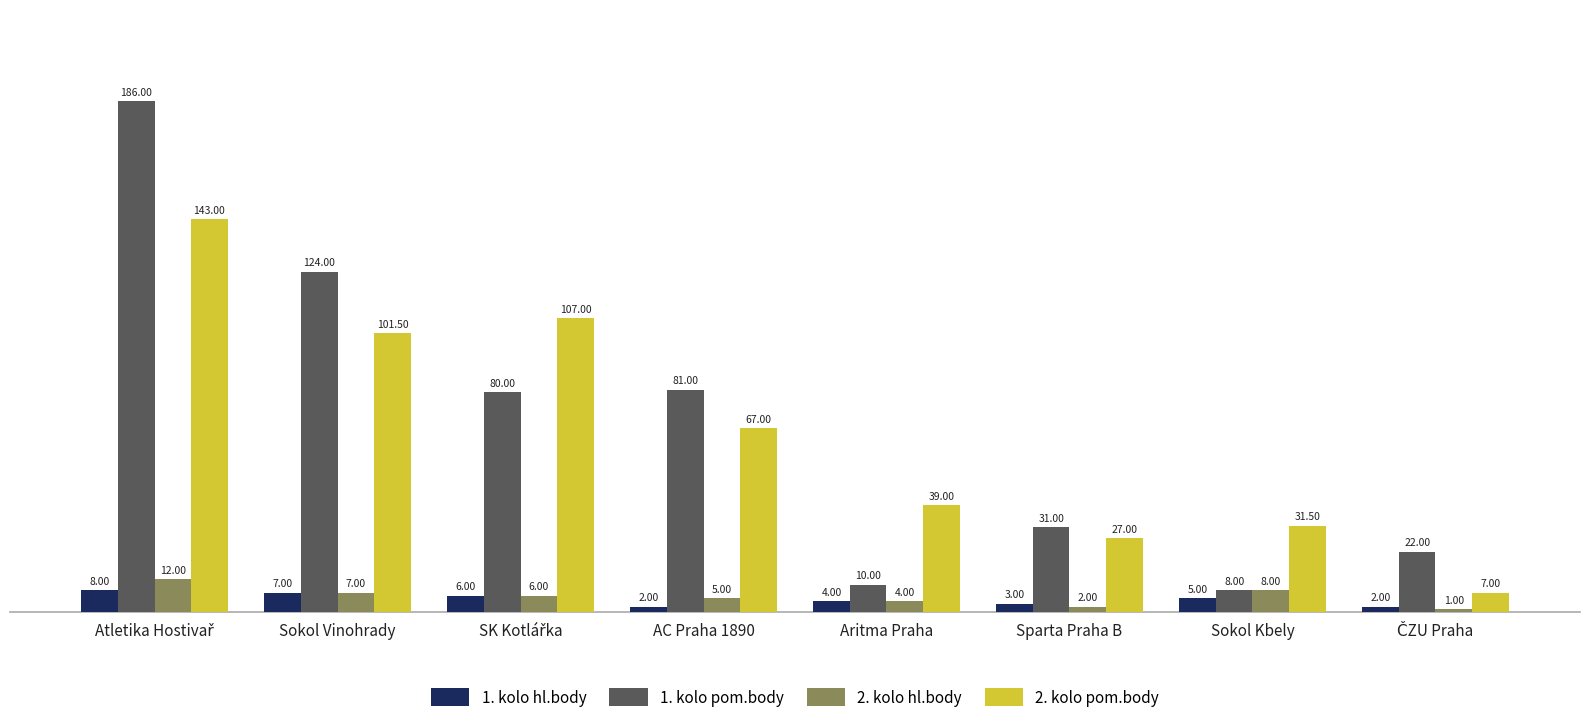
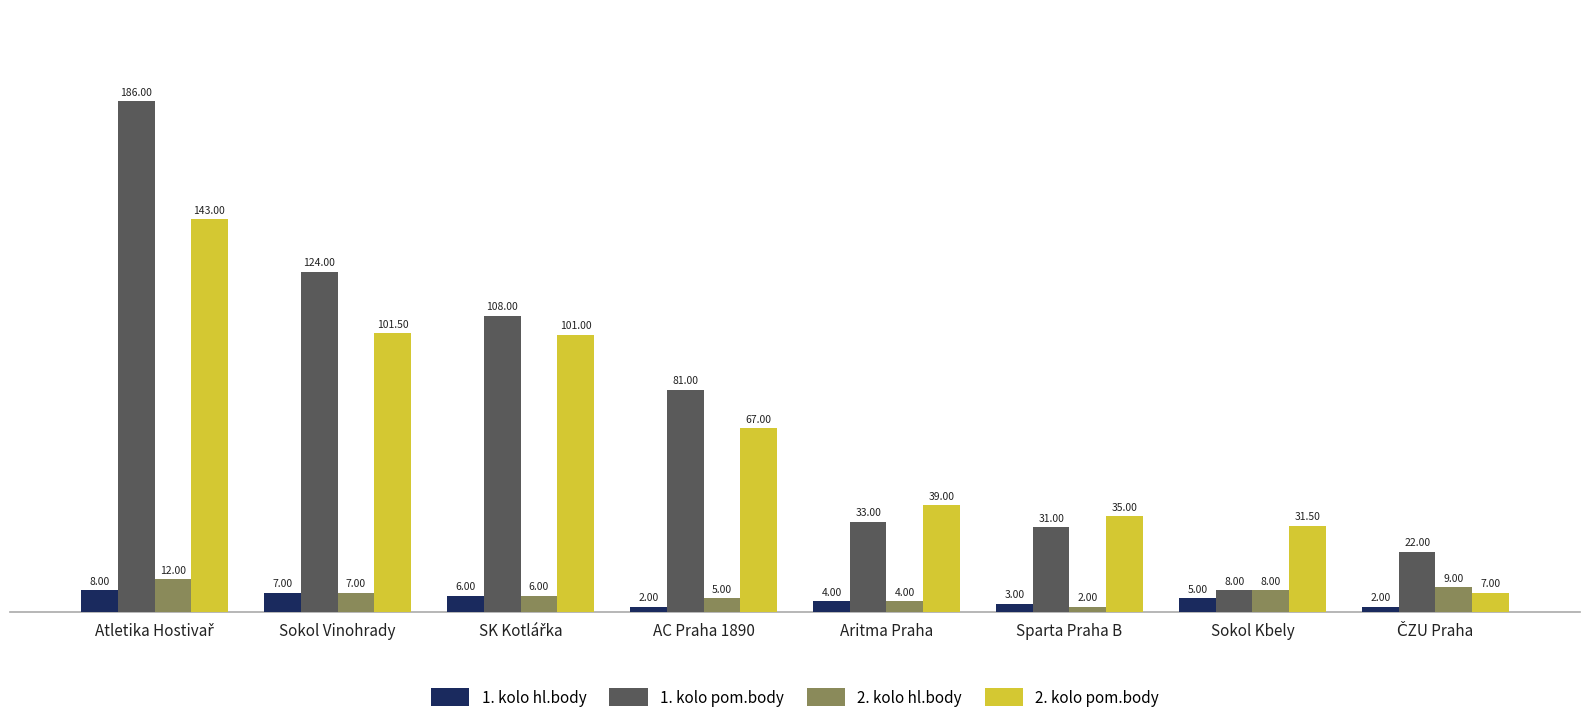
  {
    "1. kolo hl.body": {
      "Atletika Hostivař": 8.00,
      "Sokol Vinohrady": 7.00,
      "SK Kotlářka": 6.00,
      "AC Praha 1890": 2.00,
      "Aritma Praha": 4.00,
      "Sparta Praha B": 3.00,
      "Sokol Kbely": 5.00,
      "ČZU Praha": 2.00
    },
    "1. kolo pom.body": {
      "Atletika Hostivař": 186.00,
      "Sokol Vinohrady": 124.00,
-     "SK Kotlářka": 80.00,
+     "SK Kotlářka": 108.00,
      "AC Praha 1890": 81.00,
-     "Aritma Praha": 10.00,
+     "Aritma Praha": 33.00,
      "Sparta Praha B": 31.00,
      "Sokol Kbely": 8.00,
      "ČZU Praha": 22.00
    },
    "2. kolo hl.body": {
      "Atletika Hostivař": 12.00,
      "Sokol Vinohrady": 7.00,
      "SK Kotlářka": 6.00,
      "AC Praha 1890": 5.00,
      "Aritma Praha": 4.00,
      "Sparta Praha B": 2.00,
      "Sokol Kbely": 8.00,
-     "ČZU Praha": 1.00
+     "ČZU Praha": 9.00
    },
    "2. kolo pom.body": {
      "Atletika Hostivař": 143.00,
      "Sokol Vinohrady": 101.50,
-     "SK Kotlářka": 107.00,
+     "SK Kotlářka": 101.00,
      "AC Praha 1890": 67.00,
      "Aritma Praha": 39.00,
-     "Sparta Praha B": 27.00,
+     "Sparta Praha B": 35.00,
      "Sokol Kbely": 31.50,
      "ČZU Praha": 7.00
    }
  }
